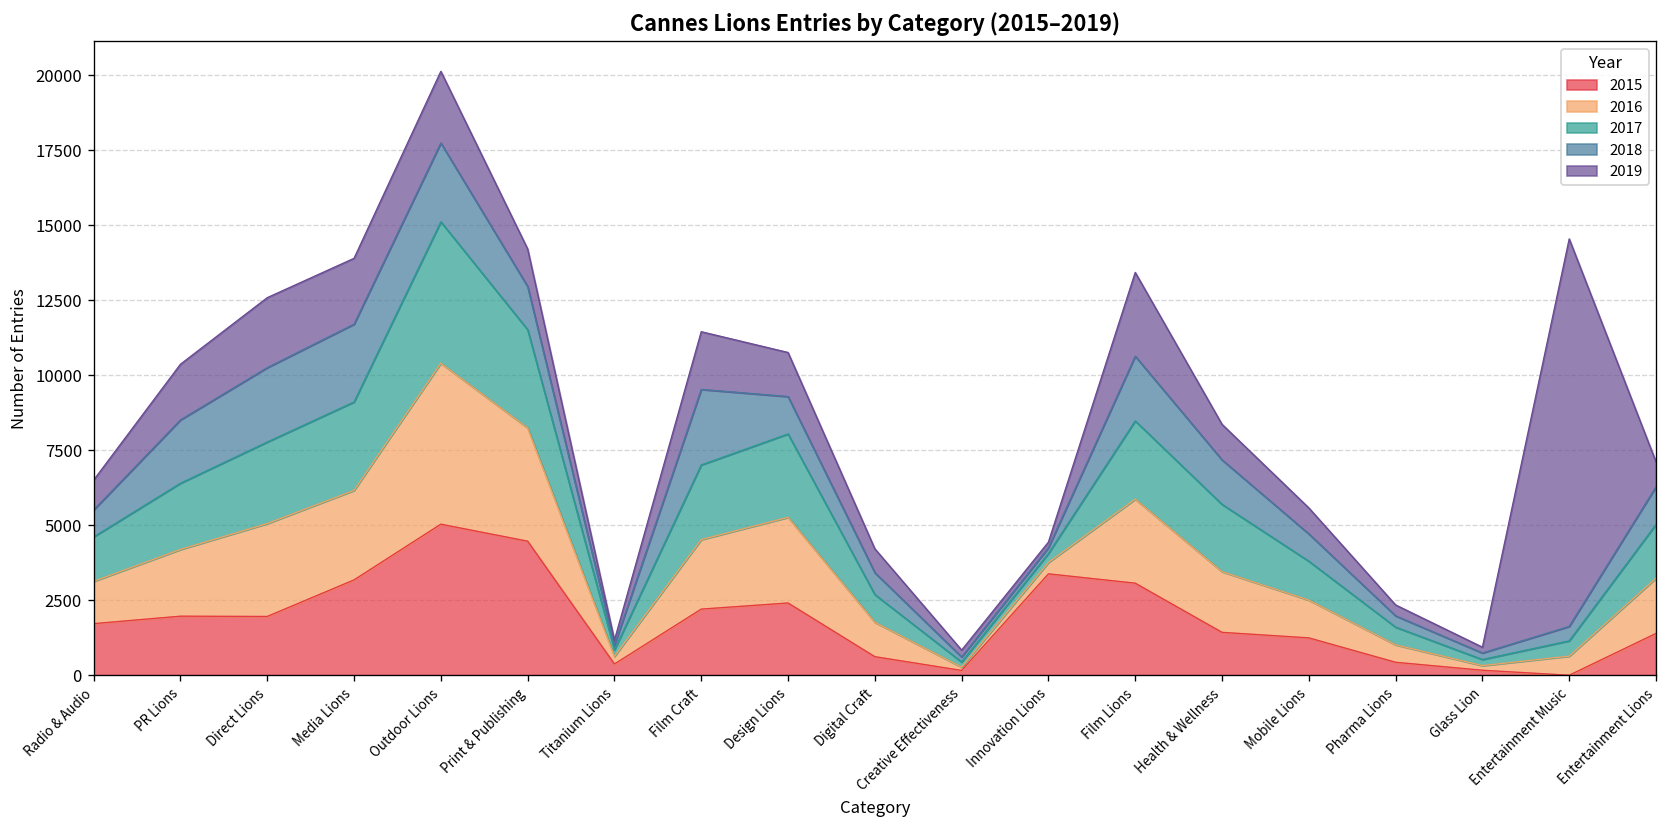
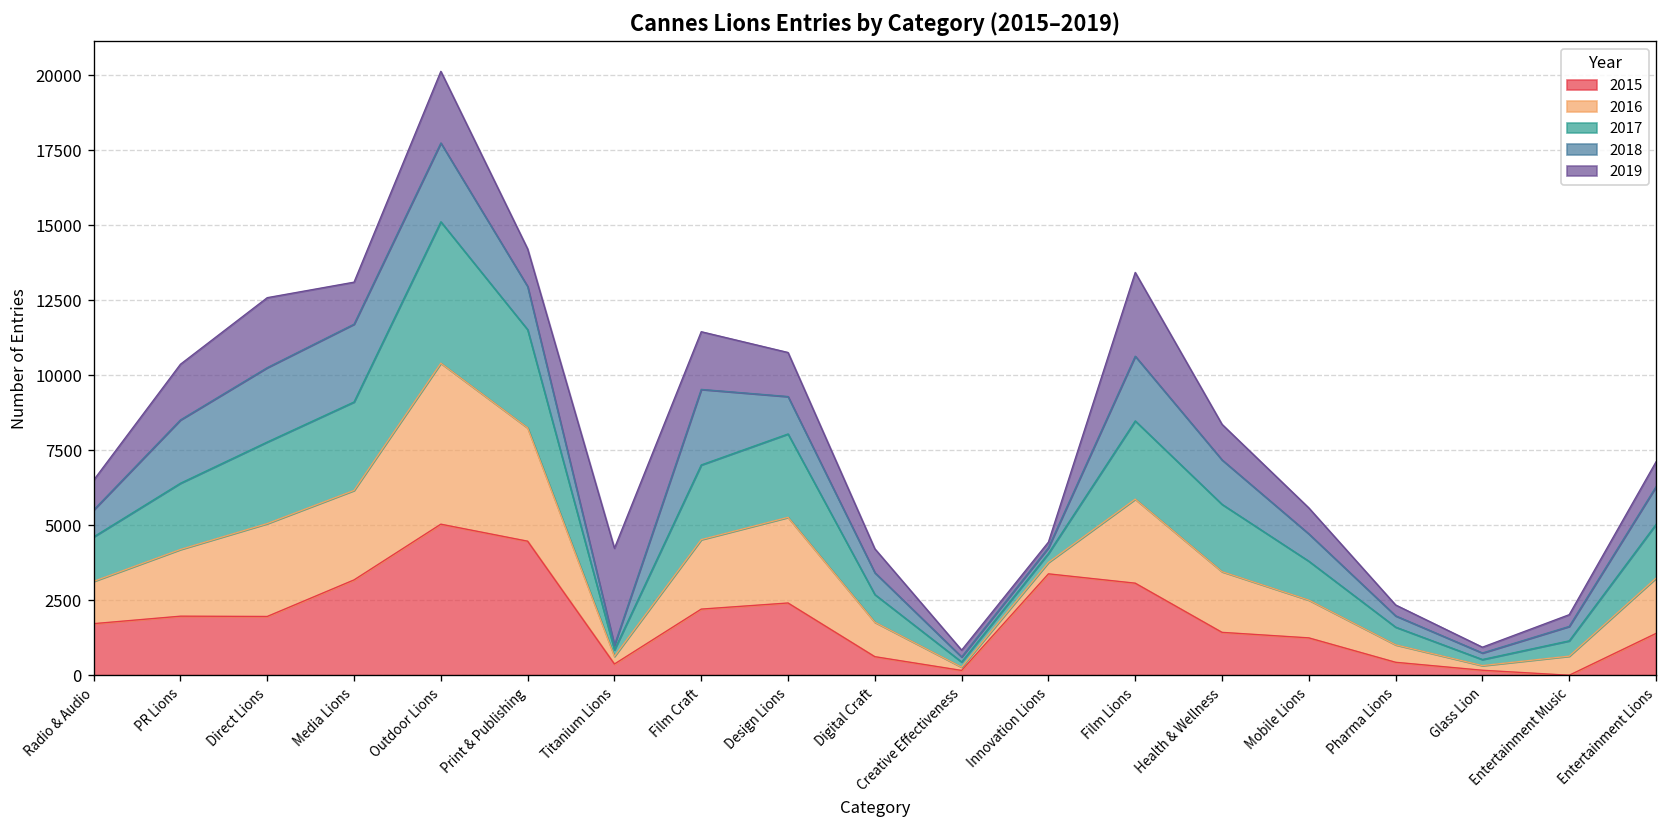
  {
    "2015": {
      "Radio & Audio": 1700,
      "PR Lions": 2000,
      "Direct Lions": 2000,
      "Media Lions": 3200,
      "Outdoor Lions": 5000,
      "Print & Publishing": 4500,
      "Titanium Lions": 400,
      "Film Craft": 2200,
      "Design Lions": 2400,
      "Digital Craft": 600,
      "Creative Effectiveness": 200,
      "Innovation Lions": 3400,
      "Film Lions": 3100,
      "Health & Wellness": 1400,
      "Mobile Lions": 1200,
      "Pharma Lions": 400,
      "Glass Lion": 200,
      "Entertainment Music": 0,
      "Entertainment Lions": 1400
    },
    "2016": {
      "Radio & Audio": 1400,
      "PR Lions": 2200,
      "Direct Lions": 3100,
      "Media Lions": 3000,
      "Outdoor Lions": 5400,
      "Print & Publishing": 3800,
      "Titanium Lions": 300,
      "Film Craft": 2300,
      "Design Lions": 2900,
      "Digital Craft": 1100,
      "Creative Effectiveness": 100,
      "Innovation Lions": 400,
      "Film Lions": 2800,
      "Health & Wellness": 2000,
      "Mobile Lions": 1300,
      "Pharma Lions": 600,
      "Glass Lion": 200,
      "Entertainment Music": 600,
      "Entertainment Lions": 1800
    },
    "2019": {
      "Radio & Audio": 1000,
      "PR Lions": 1900,
      "Direct Lions": 2300,
-     "Media Lions": 2200,
+     "Media Lions": 1400,
      "Outdoor Lions": 2400,
      "Print & Publishing": 1300,
-     "Titanium Lions": 200,
+     "Titanium Lions": 3200,
      "Film Craft": 1900,
      "Design Lions": 1500,
      "Digital Craft": 800,
      "Creative Effectiveness": 200,
      "Innovation Lions": 200,
      "Film Lions": 2800,
      "Health & Wellness": 1200,
      "Mobile Lions": 900,
      "Pharma Lions": 400,
      "Glass Lion": 200,
-     "Entertainment Music": 12900,
+     "Entertainment Music": 400,
      "Entertainment Lions": 800
    }
  }
